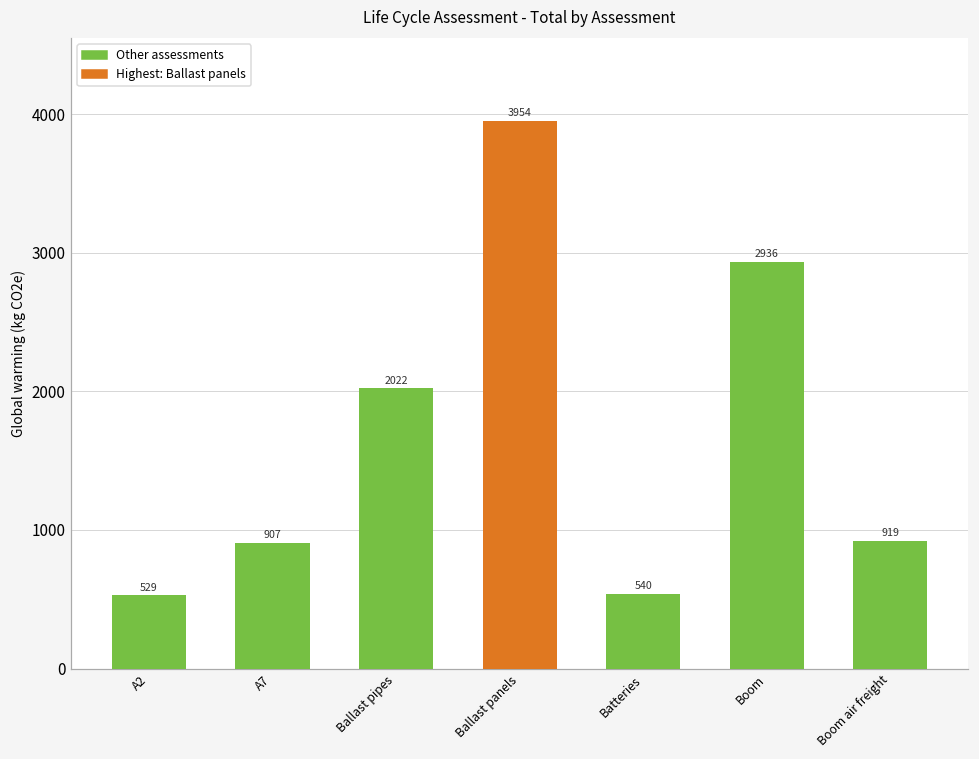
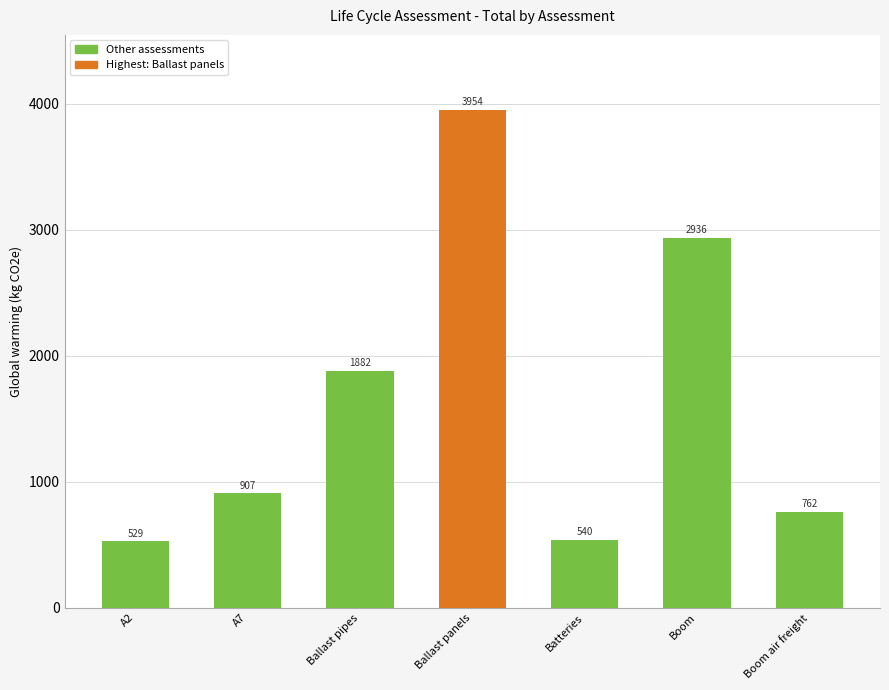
  {
    "A2": 529,
    "A7": 907,
-   "Ballast pipes": 2022,
+   "Ballast pipes": 1882,
    "Ballast panels": 3954,
    "Batteries": 540,
    "Boom": 2936,
-   "Boom air freight": 919
+   "Boom air freight": 762
  }
